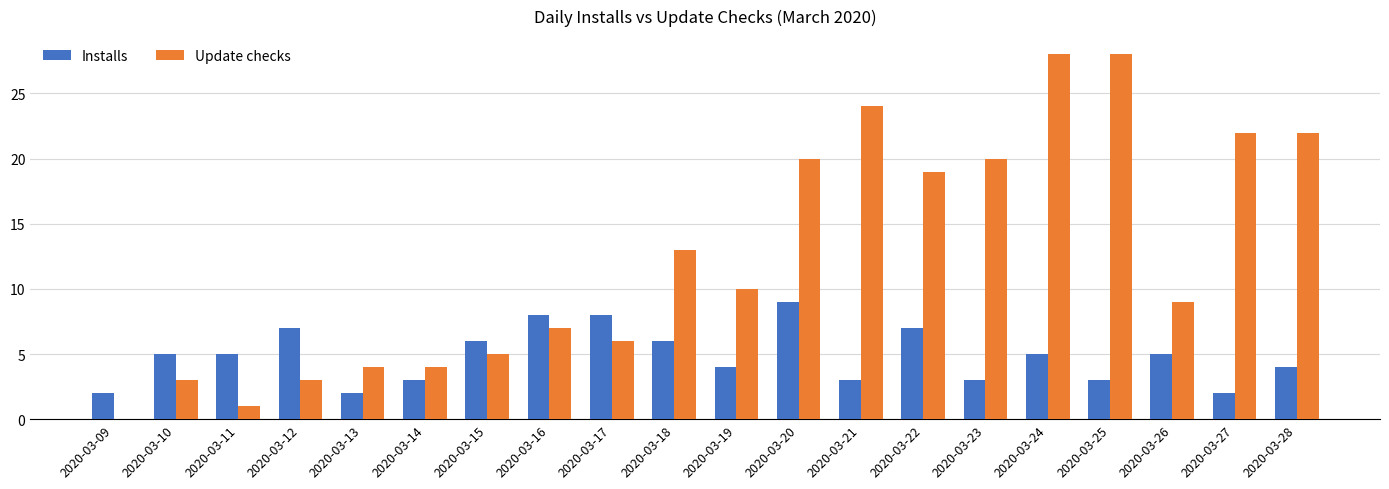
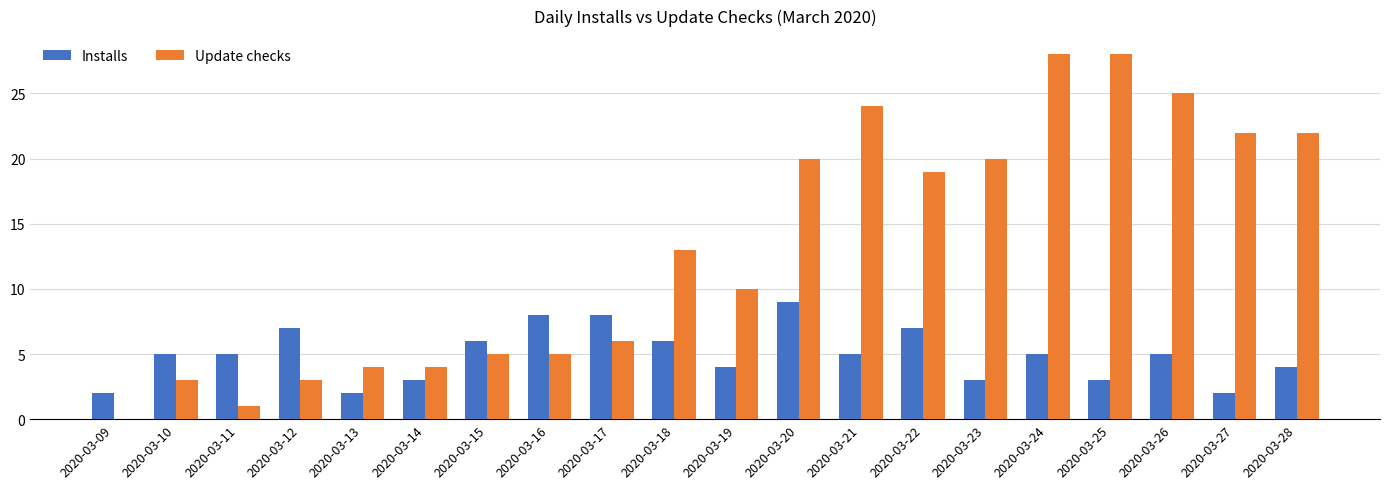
  {
    "Installs": {
      "2020-03-09": 2,
      "2020-03-10": 5,
      "2020-03-11": 5,
      "2020-03-12": 7,
      "2020-03-13": 2,
      "2020-03-14": 3,
      "2020-03-15": 6,
      "2020-03-16": 8,
      "2020-03-17": 8,
      "2020-03-18": 6,
      "2020-03-19": 4,
      "2020-03-20": 9,
-     "2020-03-21": 3,
+     "2020-03-21": 5,
      "2020-03-22": 7,
      "2020-03-23": 3,
      "2020-03-24": 5,
      "2020-03-25": 3,
      "2020-03-26": 5,
      "2020-03-27": 2,
      "2020-03-28": 4
    },
    "Update checks": {
      "2020-03-09": 0,
      "2020-03-10": 3,
      "2020-03-11": 1,
      "2020-03-12": 3,
      "2020-03-13": 4,
      "2020-03-14": 4,
      "2020-03-15": 5,
-     "2020-03-16": 7,
+     "2020-03-16": 5,
      "2020-03-17": 6,
      "2020-03-18": 13,
      "2020-03-19": 10,
      "2020-03-20": 20,
      "2020-03-21": 24,
      "2020-03-22": 19,
      "2020-03-23": 20,
      "2020-03-24": 28,
      "2020-03-25": 28,
-     "2020-03-26": 9,
+     "2020-03-26": 25,
      "2020-03-27": 22,
      "2020-03-28": 22
    }
  }
